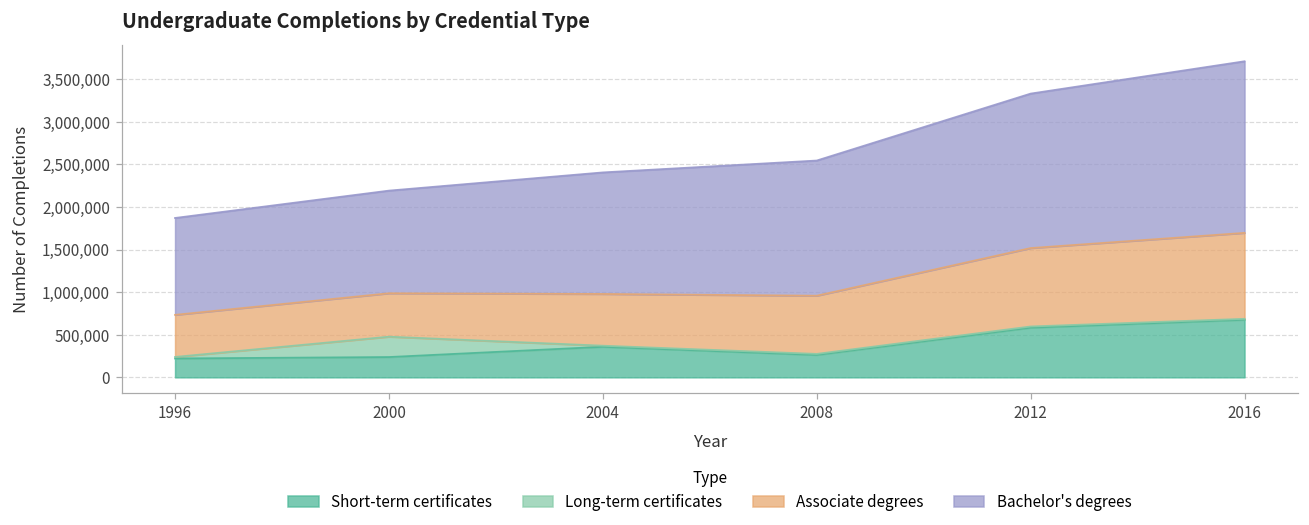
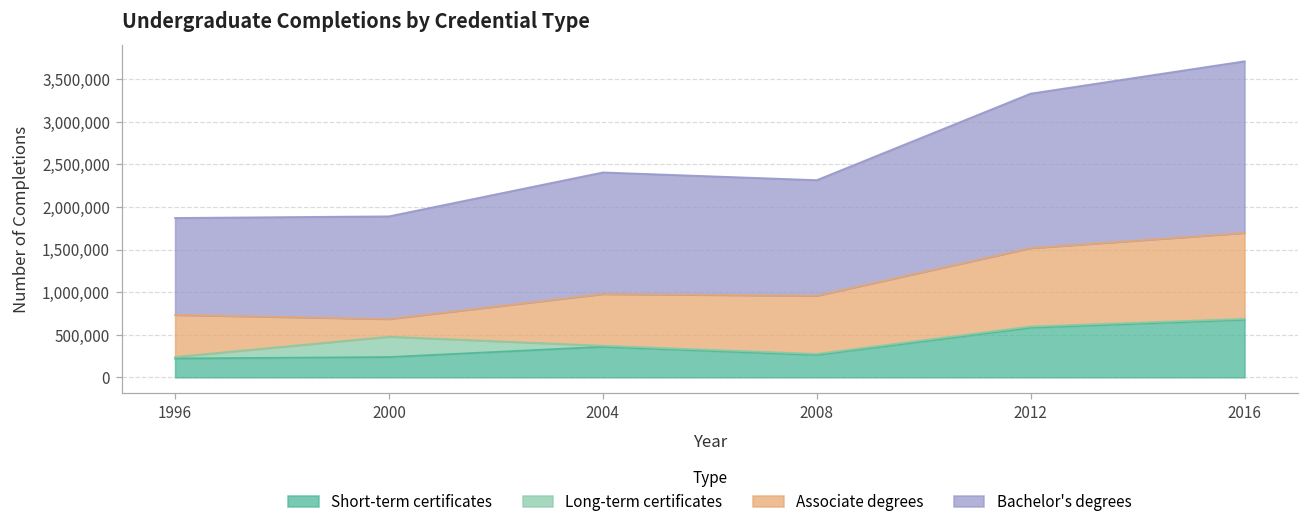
  {
    "Short-term certificates": {
      "2000": "200,000"
    },
    "Long-term certificates": {
      "2000": "200,000"
    },
    "Associate degrees": {
      "1996": "500,000",
-     "2000": "500,000",
+     "2000": "200,000",
      "2004": "600,000",
      "2008": "700,000",
      "2012": "900,000",
      "2016": "1,000,000"
    },
    "Bachelor's degrees": {
      "1996": "1,100,000",
      "2000": "1,200,000",
      "2004": "1,400,000",
-     "2008": "1,600,000",
+     "2008": "1,400,000",
      "2012": "1,800,000",
      "2016": "2,000,000"
    }
  }
